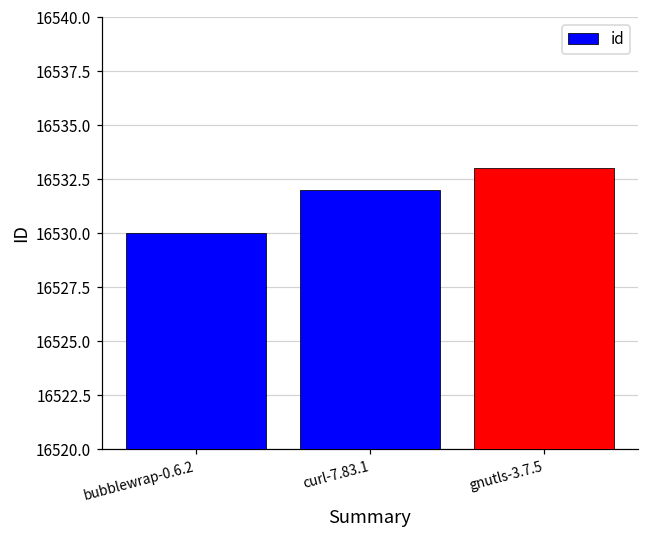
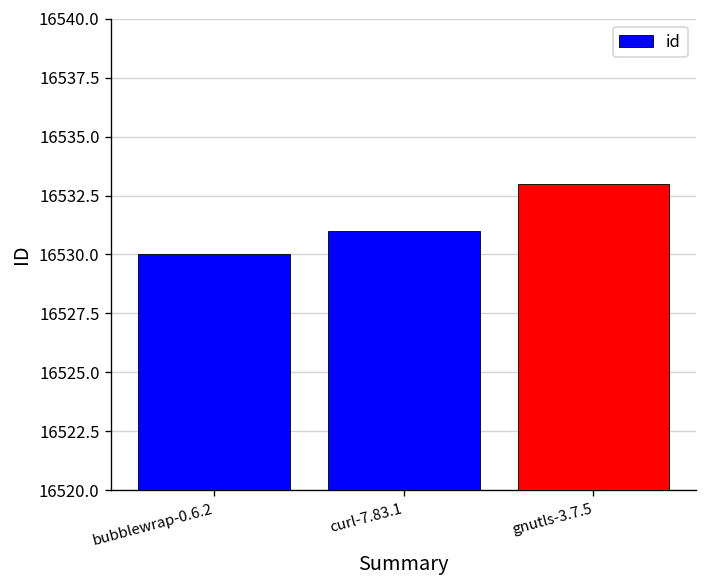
  {
    "bubblewrap-0.6.2": 16530,
-   "curl-7.83.1": 16532,
+   "curl-7.83.1": 16531,
    "gnutls-3.7.5": 16533
  }
